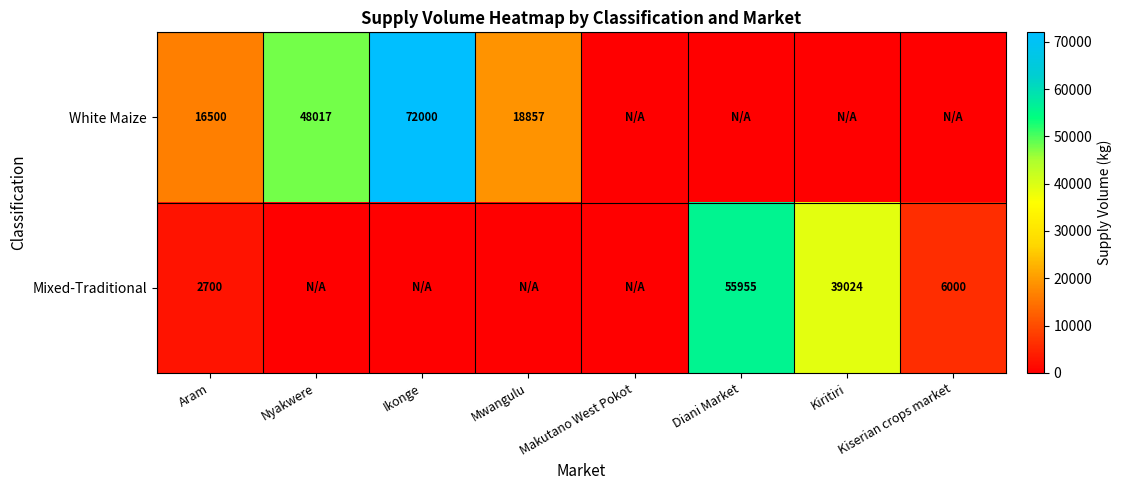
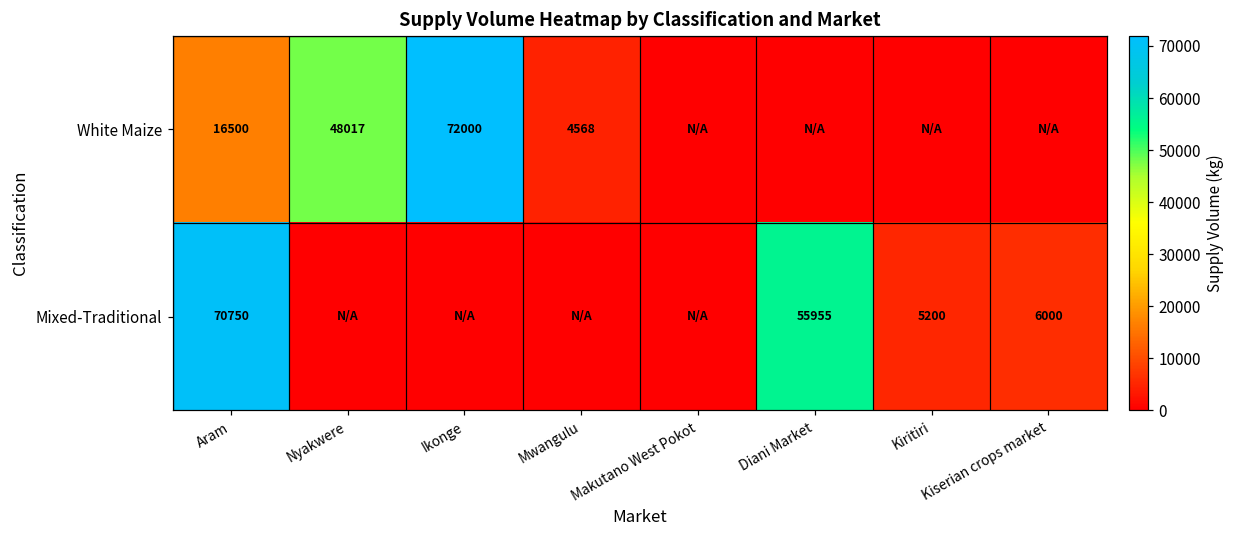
  {
    "White Maize": {
      "Aram": 16500,
      "Nyakwere": 48017,
      "Ikonge": 72000,
-     "Mwangulu": 18857
+     "Mwangulu": 4568
    },
    "Mixed-Traditional": {
-     "Aram": 2700,
+     "Aram": 70750,
      "Diani Market": 55955,
-     "Kiritiri": 39024,
+     "Kiritiri": 5200,
      "Kiserian crops market": 6000
    }
  }
